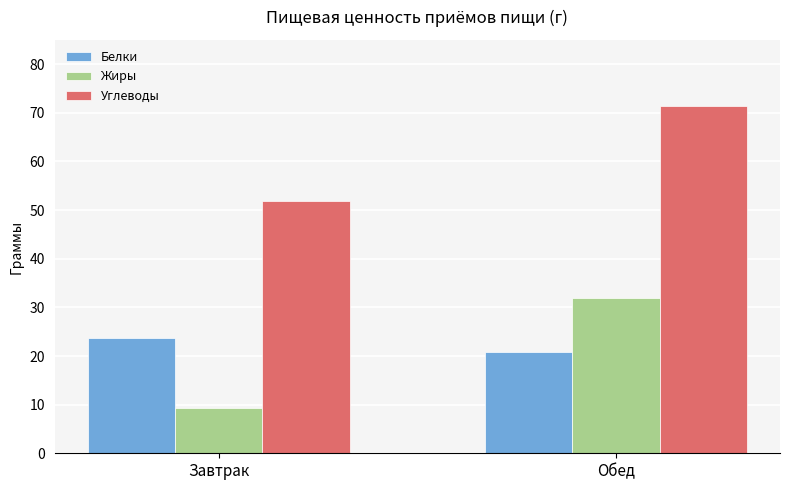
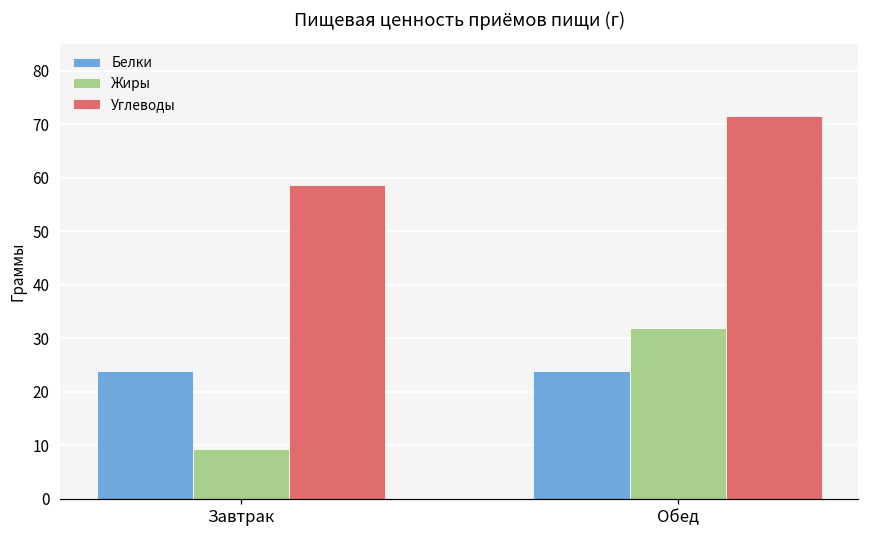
  {
    "Белки": {
      "Завтрак": 24,
-     "Обед": 21
+     "Обед": 24
    },
    "Жиры": {
      "Завтрак": 9,
      "Обед": 32
    },
    "Углеводы": {
-     "Завтрак": 52,
+     "Завтрак": 59,
      "Обед": 72
    }
  }
